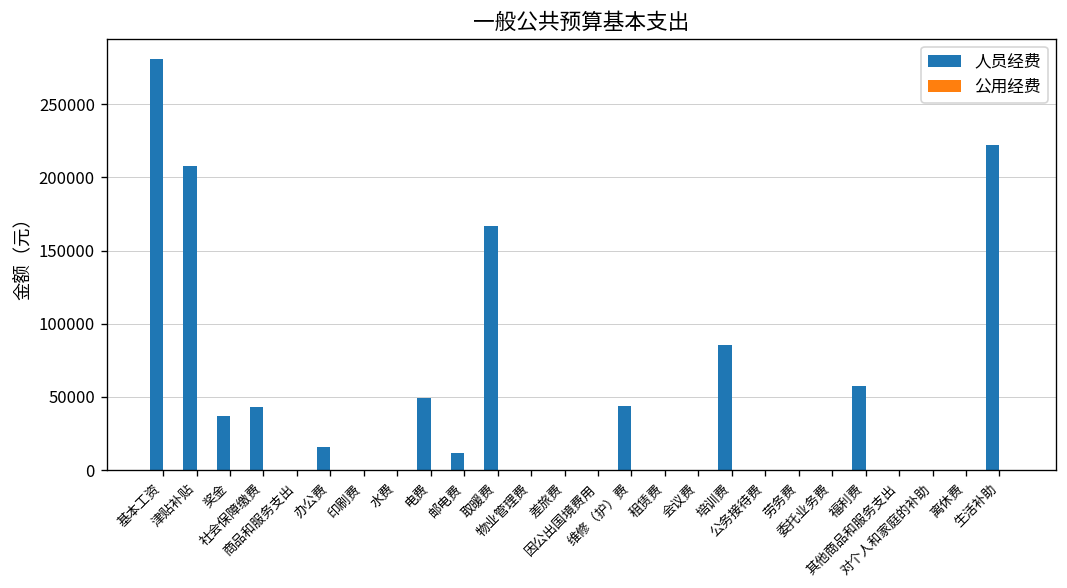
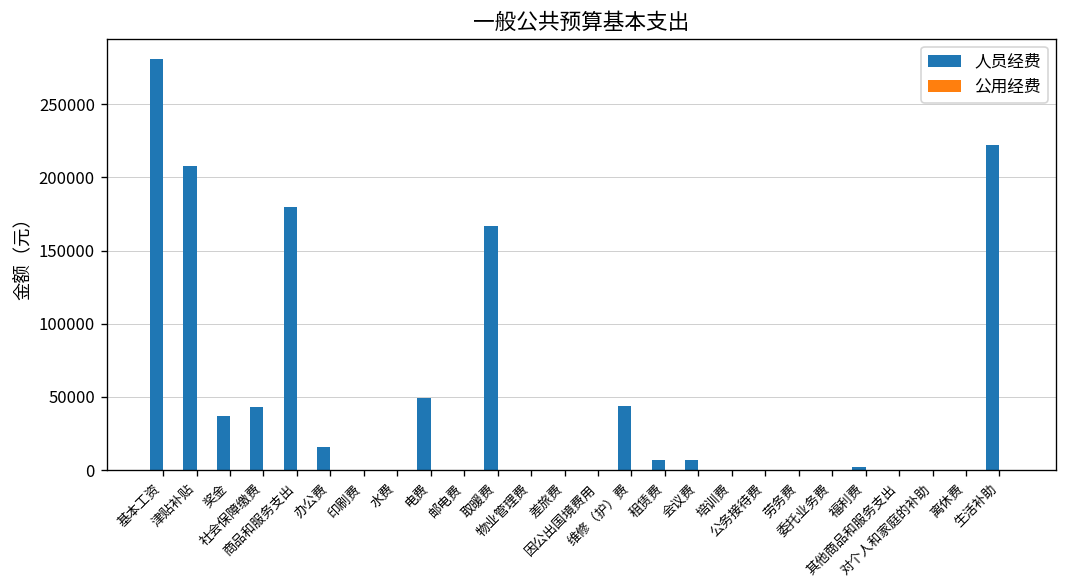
  {
    "人员经费": {
      "基本工资": 281000,
      "津贴补贴": 208000,
      "奖金": 37000,
      "社会保障缴费": 43000,
-     "商品和服务支出": 0,
+     "商品和服务支出": 180000,
      "办公费": 16000,
      "印刷费": 0,
      "水费": 0,
      "电费": 50000,
-     "邮电费": 12000,
+     "邮电费": 0,
      "取暖费": 167000,
      "物业管理费": 0,
      "差旅费": 0,
      "因公出国境费用": 0,
      "维修（护）费": 44000,
-     "租赁费": 0,
-     "会议费": 0,
-     "培训费": 85000,
+     "租赁费": 7000,
+     "会议费": 7000,
+     "培训费": 0,
      "公务接待费": 0,
      "劳务费": 0,
      "委托业务费": 0,
-     "福利费": 58000,
+     "福利费": 2000,
      "其他商品和服务支出": 0,
      "对个人和家庭的补助": 0,
      "离休费": 0,
      "生活补助": 222000
    },
    "公用经费": {
      "基本工资": 0,
      "津贴补贴": 0,
      "奖金": 0,
      "社会保障缴费": 0,
      "商品和服务支出": 0,
      "办公费": 0,
      "印刷费": 0,
      "水费": 0,
      "电费": 0,
      "邮电费": 0,
      "取暖费": 0,
      "物业管理费": 0,
      "差旅费": 0,
      "因公出国境费用": 0,
      "维修（护）费": 0,
      "租赁费": 0,
      "会议费": 0,
      "培训费": 0,
      "公务接待费": 0,
      "劳务费": 0,
      "委托业务费": 0,
      "福利费": 0,
      "其他商品和服务支出": 0,
      "对个人和家庭的补助": 0,
      "离休费": 0,
      "生活补助": 0
    }
  }
